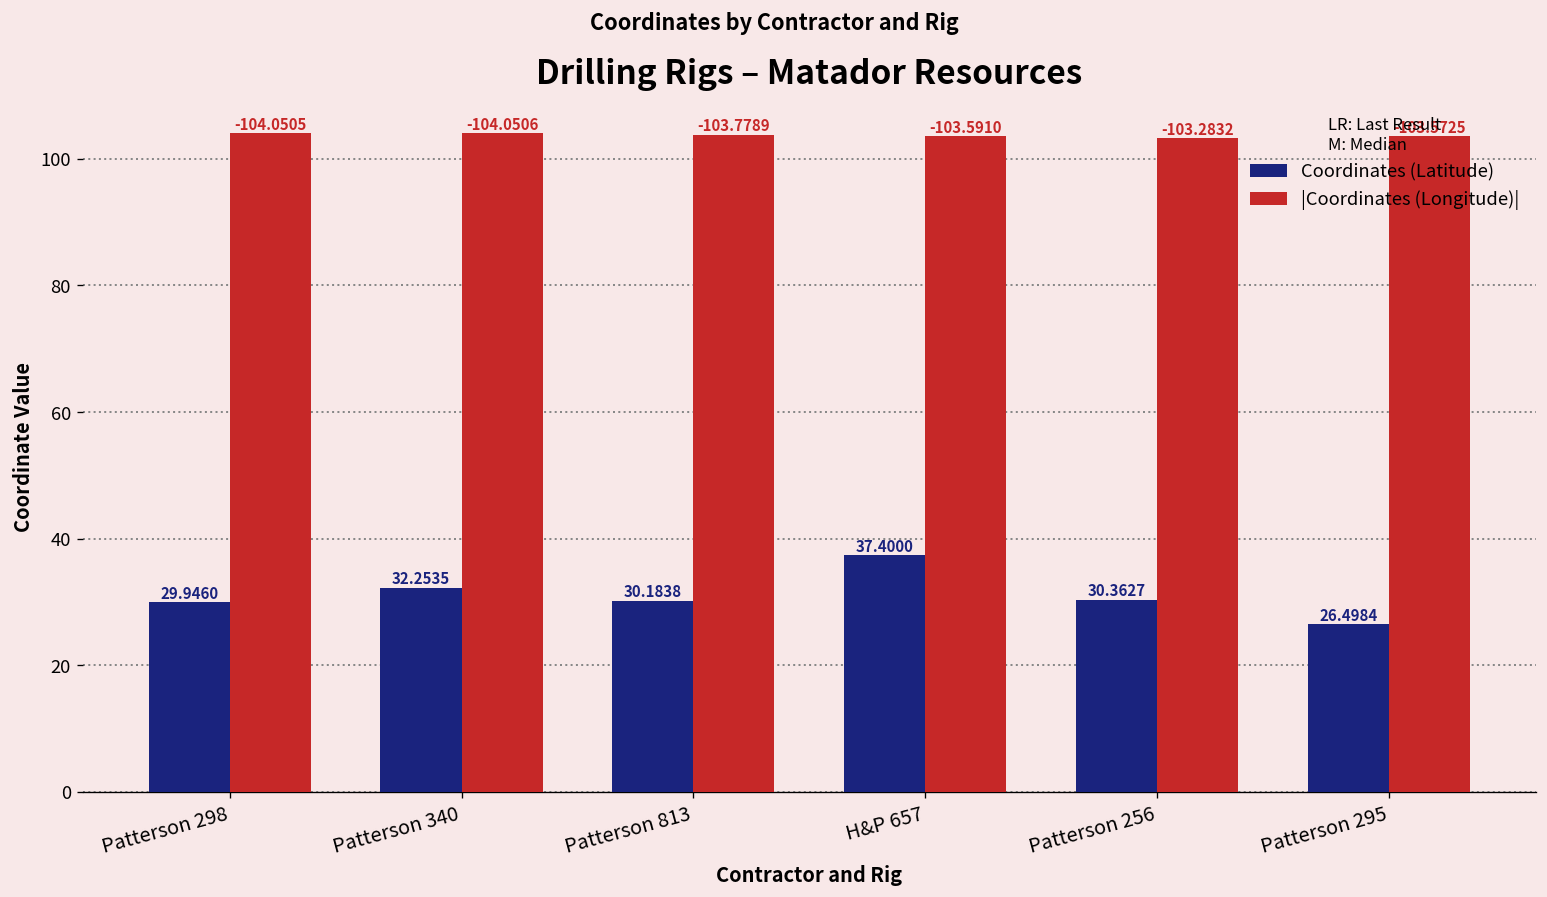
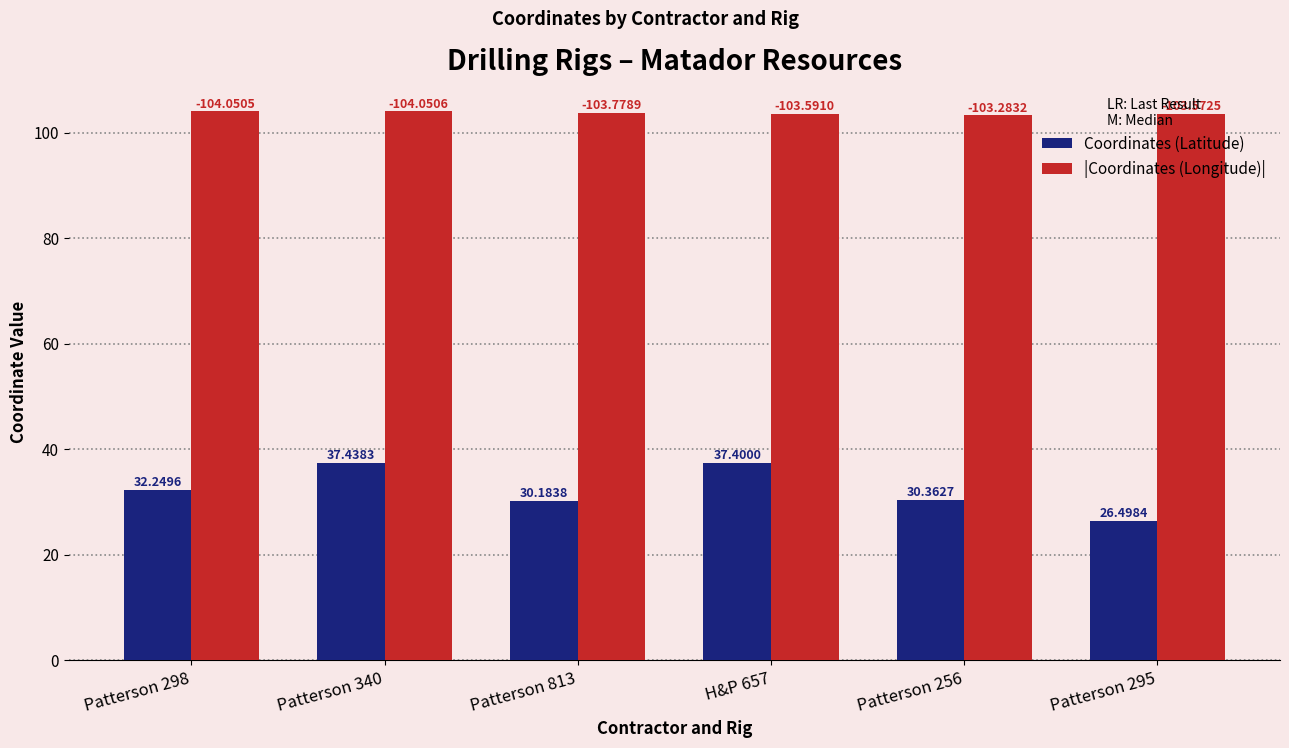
  {
    "Coordinates (Latitude)": {
-     "Patterson 298": 29.9460,
-     "Patterson 340": 32.2535,
+     "Patterson 298": 32.2496,
+     "Patterson 340": 37.4383,
      "Patterson 813": 30.1838,
      "H&P 657": 37.4000,
      "Patterson 256": 30.3627,
      "Patterson 295": 26.4984
    }
  }
